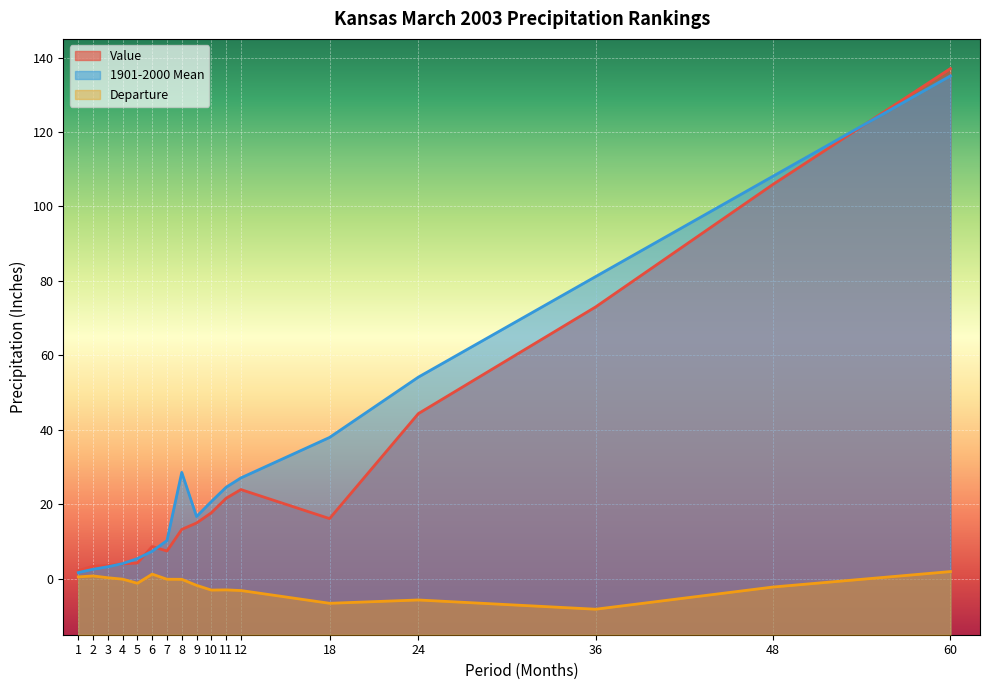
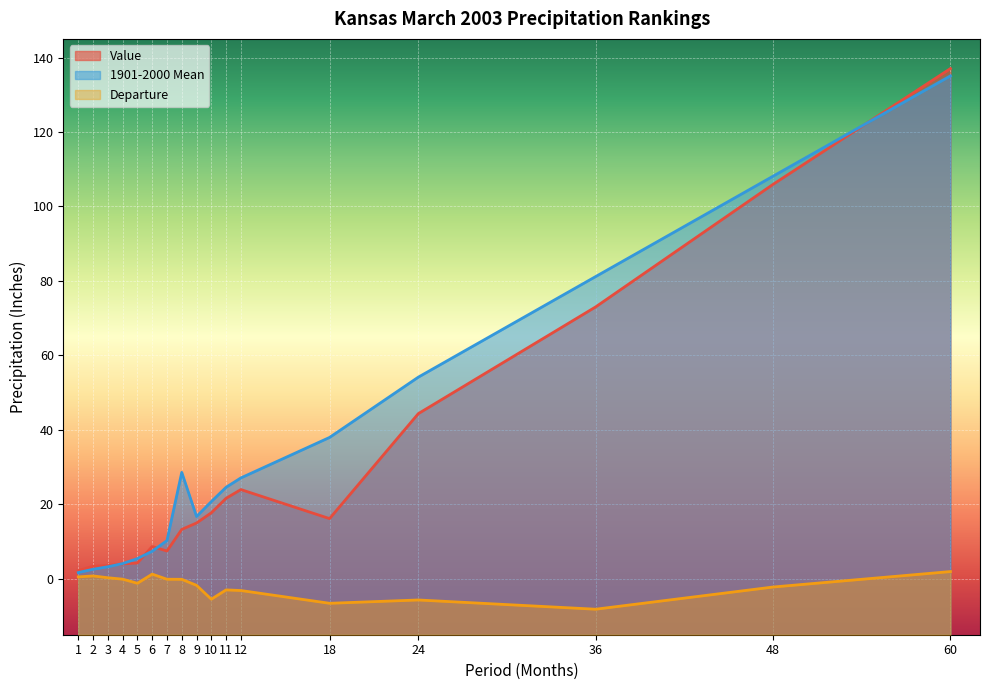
  {
    "Value": {
      "2": 3,
      "5": 4,
      "6": 9,
      "7": 7,
      "8": 13,
      "9": 15,
      "10": 18,
      "11": 22,
      "12": 24,
      "18": 16,
      "24": 44,
      "36": 73,
      "48": 106,
      "60": 137
    },
    "1901-2000 Mean": {
      "2": 3,
      "5": 5,
      "6": 7,
      "7": 10,
      "8": 29,
      "9": 17,
      "10": 21,
      "11": 25,
      "12": 27,
      "18": 38,
      "24": 54,
      "36": 81,
      "48": 108,
      "60": 135
    },
    "Departure": {
      "1": 1,
      "2": 1,
      "3": 0,
      "4": 0,
      "5": -1,
      "6": 1,
      "7": 0,
      "8": 0,
      "9": -2,
-     "10": -3,
+     "10": -5,
      "11": -3,
      "12": -3,
      "18": -7,
      "24": -6,
      "36": -8,
      "48": -2,
      "60": 2
    }
  }
